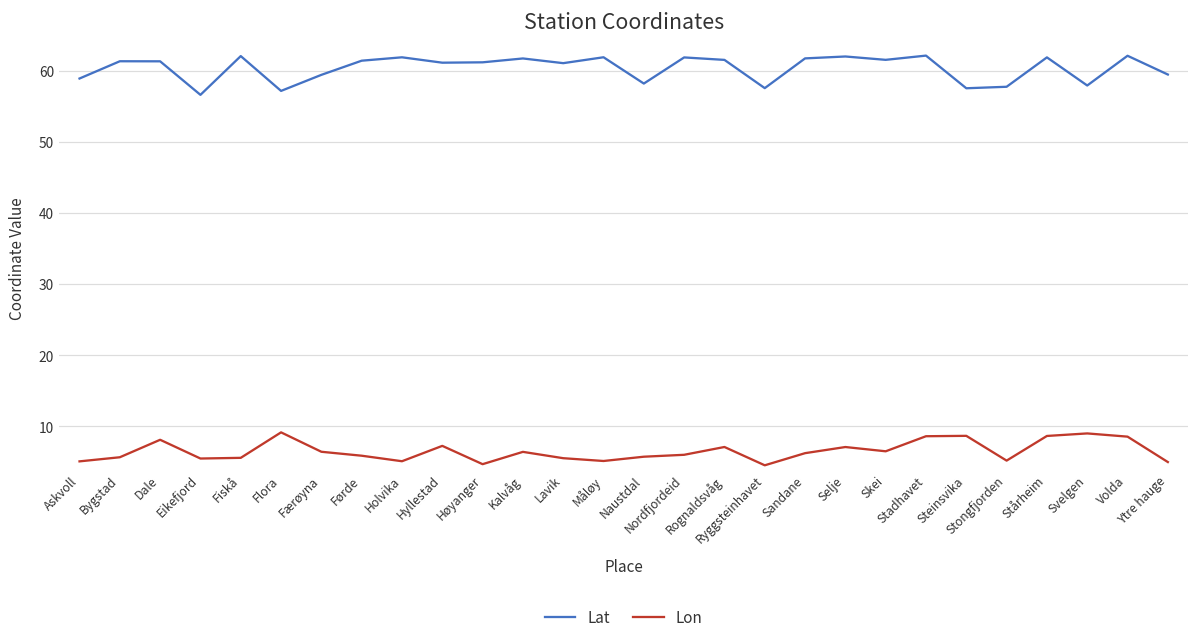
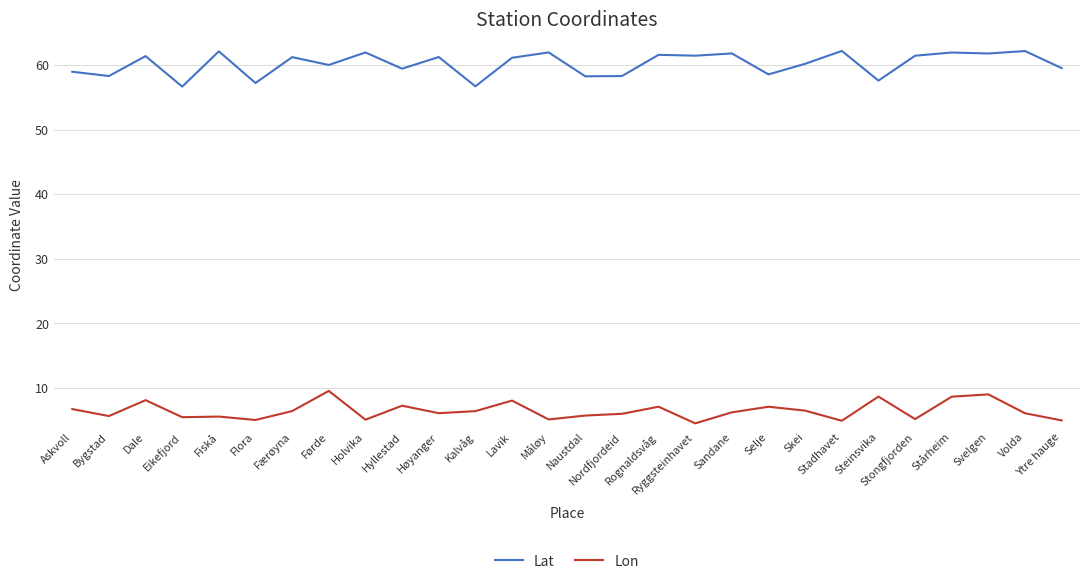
  {
    "Lat": {
      "Askvoll": 59,
-     "Bygstad": 61,
+     "Bygstad": 58,
      "Dale": 61,
      "Eikefjord": 57,
      "Fiskå": 62,
      "Flora": 57,
-     "Færøyna": 59,
-     "Førde": 61,
+     "Færøyna": 61,
+     "Førde": 60,
      "Holvika": 62,
-     "Hyllestad": 61,
+     "Hyllestad": 59,
      "Høyanger": 61,
-     "Kalvåg": 62,
+     "Kalvåg": 57,
      "Lavik": 61,
      "Måløy": 62,
      "Naustdal": 58,
-     "Nordfjordeid": 62,
+     "Nordfjordeid": 58,
      "Rognaldsvåg": 62,
-     "Ryggsteinhavet": 58,
+     "Ryggsteinhavet": 61,
      "Sandane": 62,
-     "Selje": 62,
-     "Skei": 62,
+     "Selje": 59,
+     "Skei": 60,
      "Stadhavet": 62,
      "Steinsvika": 58,
-     "Stongfjorden": 58,
+     "Stongfjorden": 61,
      "Stårheim": 62,
-     "Svelgen": 58,
+     "Svelgen": 62,
      "Volda": 62,
      "Ytre hauge": 60
    },
    "Lon": {
-     "Askvoll": 5,
+     "Askvoll": 7,
      "Bygstad": 6,
      "Dale": 8,
      "Eikefjord": 5,
      "Fiskå": 6,
-     "Flora": 9,
+     "Flora": 5,
      "Færøyna": 6,
-     "Førde": 6,
+     "Førde": 10,
      "Holvika": 5,
      "Hyllestad": 7,
-     "Høyanger": 5,
+     "Høyanger": 6,
      "Kalvåg": 6,
-     "Lavik": 6,
+     "Lavik": 8,
      "Måløy": 5,
      "Naustdal": 6,
      "Nordfjordeid": 6,
      "Rognaldsvåg": 7,
      "Ryggsteinhavet": 5,
      "Sandane": 6,
      "Selje": 7,
      "Skei": 6,
-     "Stadhavet": 9,
+     "Stadhavet": 5,
      "Steinsvika": 9,
      "Stongfjorden": 5,
      "Stårheim": 9,
      "Svelgen": 9,
-     "Volda": 9,
+     "Volda": 6,
      "Ytre hauge": 5
    }
  }
